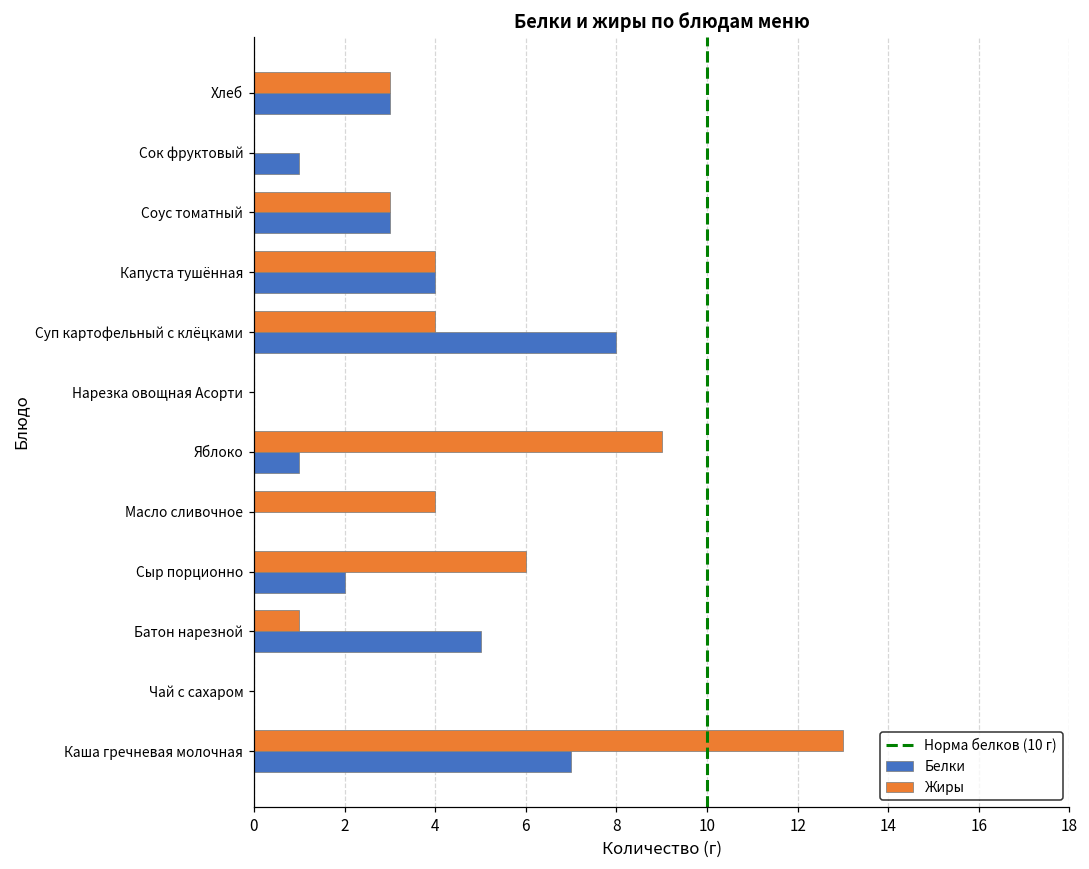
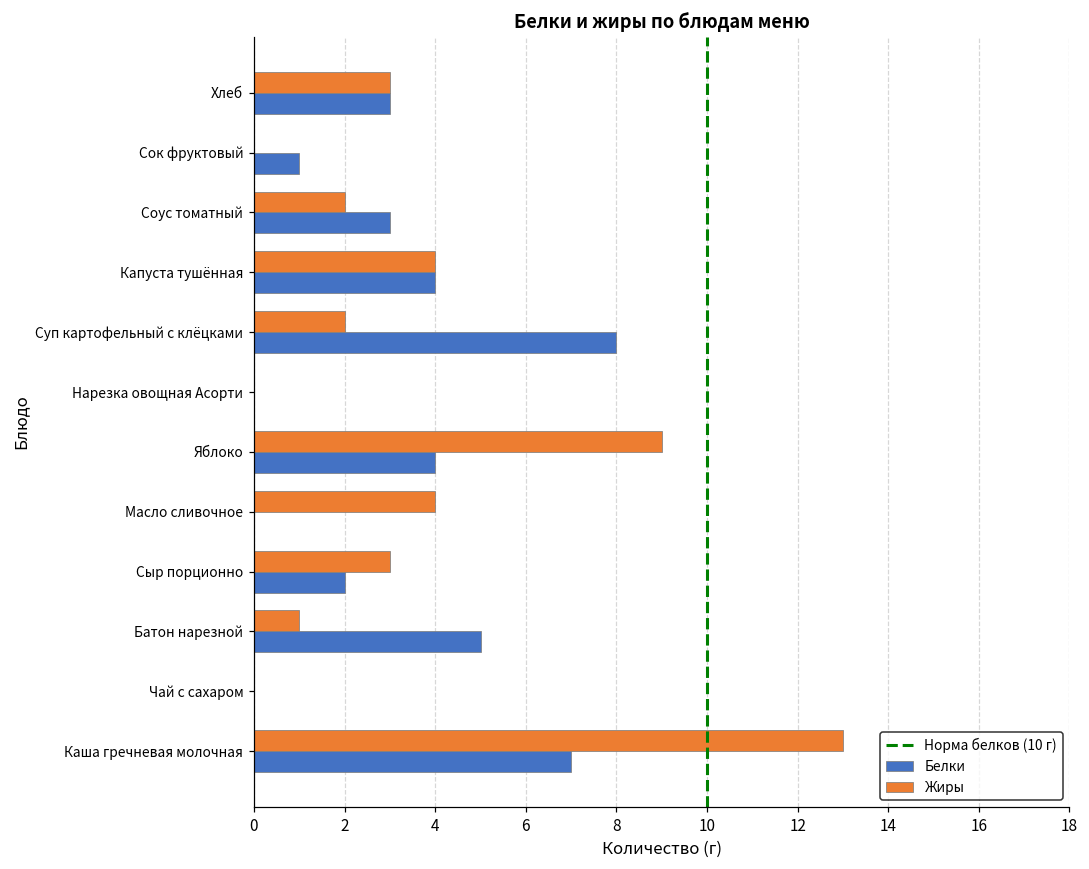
  {
    "Белки": {
      "Хлеб": 3,
      "Сок фруктовый": 1,
      "Соус томатный": 3,
      "Капуста тушённая": 4,
      "Суп картофельный с клёцками": 8,
      "Нарезка овощная Асорти": 0,
-     "Яблоко": 1,
+     "Яблоко": 4,
      "Масло сливочное": 0,
      "Сыр порционно": 2,
      "Батон нарезной": 5,
      "Чай с сахаром": 0,
      "Каша гречневая молочная": 7
    },
    "Жиры": {
      "Хлеб": 3,
      "Сок фруктовый": 0,
-     "Соус томатный": 3,
+     "Соус томатный": 2,
      "Капуста тушённая": 4,
-     "Суп картофельный с клёцками": 4,
+     "Суп картофельный с клёцками": 2,
      "Нарезка овощная Асорти": 0,
      "Яблоко": 9,
      "Масло сливочное": 4,
-     "Сыр порционно": 6,
+     "Сыр порционно": 3,
      "Батон нарезной": 1,
      "Чай с сахаром": 0,
      "Каша гречневая молочная": 13
    }
  }
